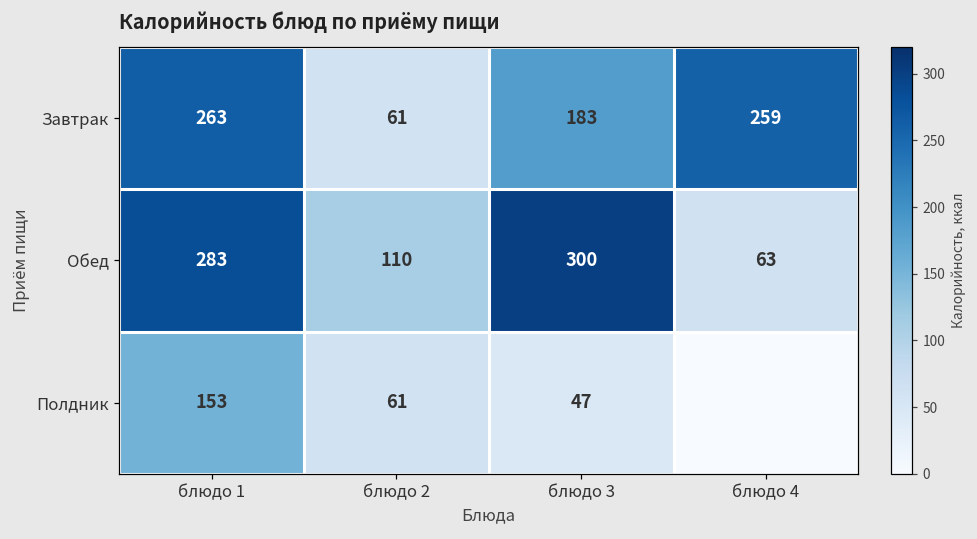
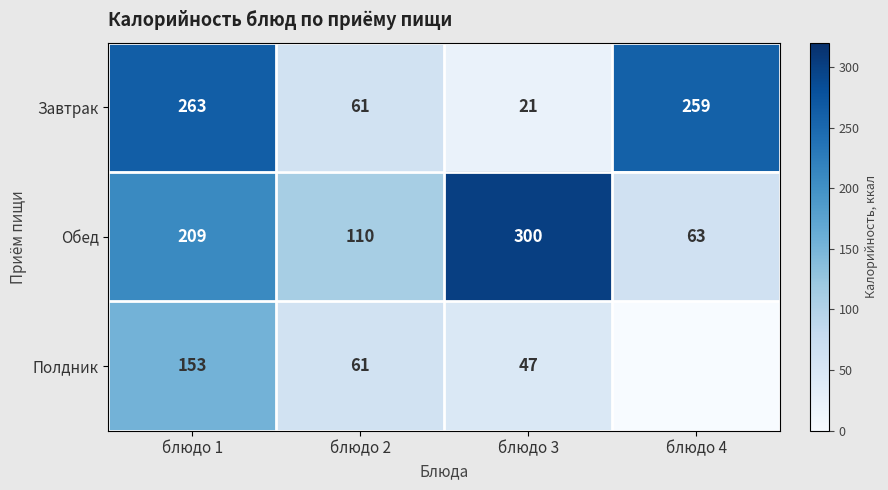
  {
    "Завтрак": {
      "блюдо 1": 263,
      "блюдо 2": 61,
-     "блюдо 3": 183,
+     "блюдо 3": 21,
      "блюдо 4": 259
    },
    "Обед": {
-     "блюдо 1": 283,
+     "блюдо 1": 209,
      "блюдо 2": 110,
      "блюдо 3": 300,
      "блюдо 4": 63
    },
    "Полдник": {
      "блюдо 1": 153,
      "блюдо 2": 61,
      "блюдо 3": 47
    }
  }
